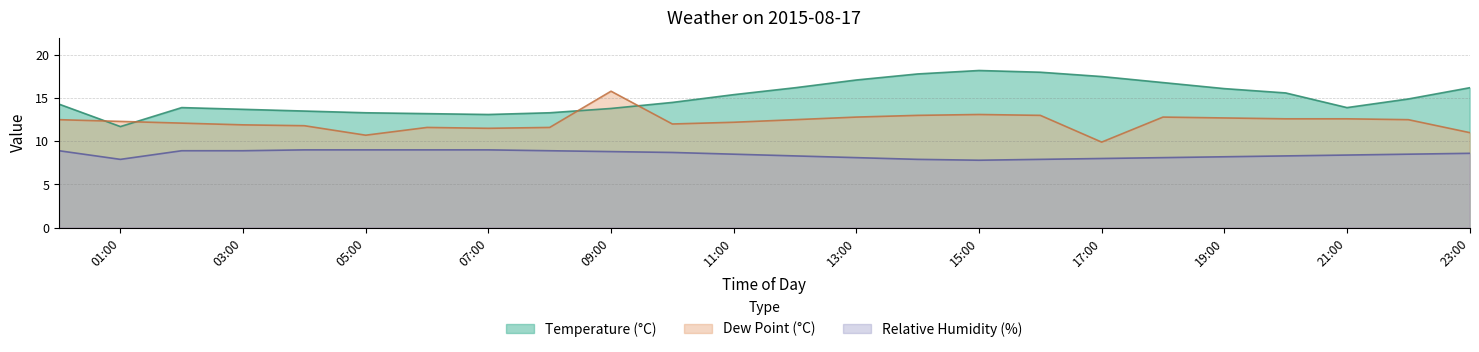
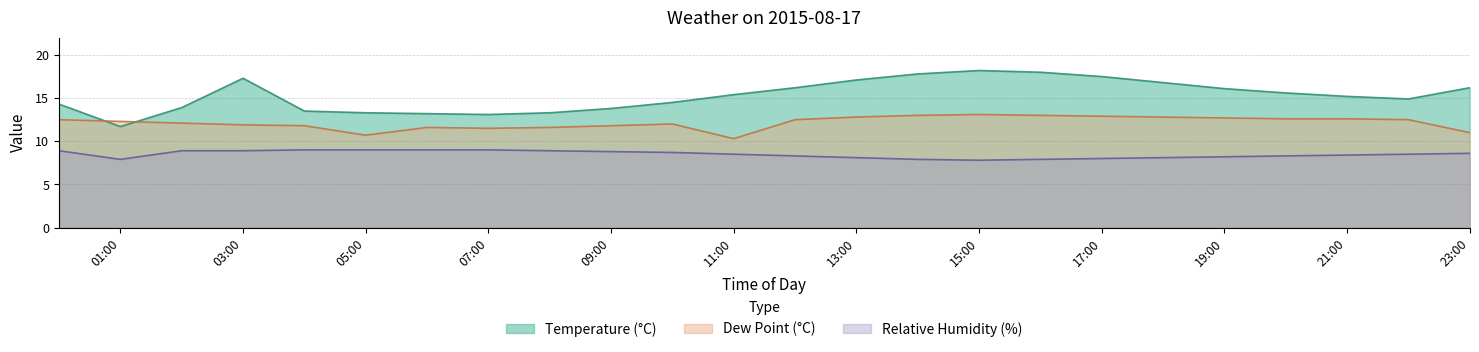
  {
    "Temperature (°C)": {
      "01:00": 12,
-     "03:00": 14,
+     "03:00": 17,
      "05:00": 13,
      "07:00": 13,
      "09:00": 14,
      "11:00": 15,
      "13:00": 17,
      "15:00": 18,
      "17:00": 18,
      "19:00": 16,
-     "21:00": 14,
+     "21:00": 15,
      "23:00": 16
    },
    "Dew Point (°C)": {
      "01:00": 12,
      "03:00": 12,
      "05:00": 11,
      "07:00": 12,
-     "09:00": 16,
-     "11:00": 12,
+     "09:00": 12,
+     "11:00": 10,
      "13:00": 13,
      "15:00": 13,
-     "17:00": 10,
+     "17:00": 13,
      "19:00": 13,
      "21:00": 13,
      "23:00": 11
    },
    "Relative Humidity (%)": {
      "01:00": 8,
      "03:00": 9,
      "05:00": 9,
      "07:00": 9,
      "09:00": 9,
      "11:00": 9,
      "13:00": 8,
      "15:00": 8,
      "17:00": 8,
      "19:00": 8,
      "21:00": 8,
      "23:00": 9
    }
  }
